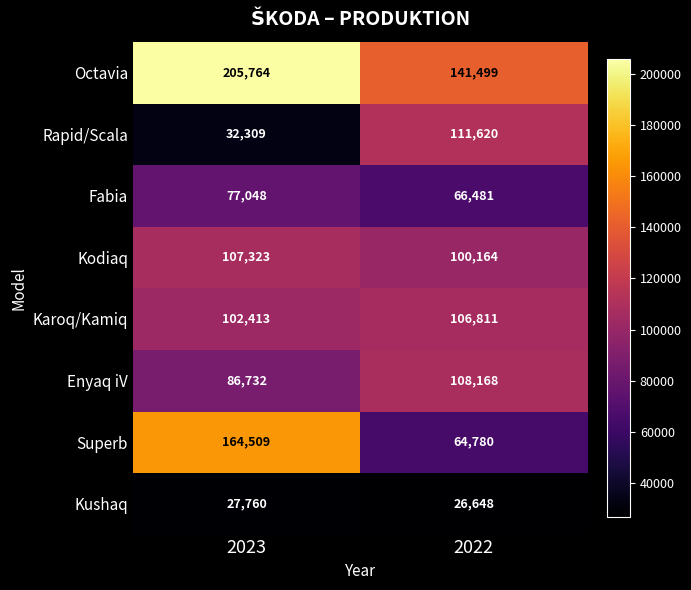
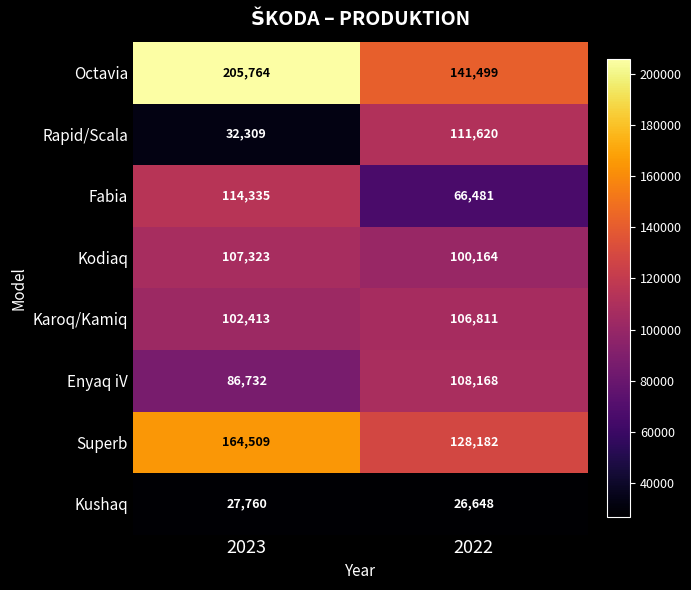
  {
    "Octavia": {
      "2023": "205,764",
      "2022": "141,499"
    },
    "Rapid/Scala": {
      "2023": "32,309",
      "2022": "111,620"
    },
    "Fabia": {
-     "2023": "77,048",
+     "2023": "114,335",
      "2022": "66,481"
    },
    "Kodiaq": {
      "2023": "107,323",
      "2022": "100,164"
    },
    "Karoq/Kamiq": {
      "2023": "102,413",
      "2022": "106,811"
    },
    "Enyaq iV": {
      "2023": "86,732",
      "2022": "108,168"
    },
    "Superb": {
      "2023": "164,509",
-     "2022": "64,780"
+     "2022": "128,182"
    },
    "Kushaq": {
      "2023": "27,760",
      "2022": "26,648"
    }
  }
